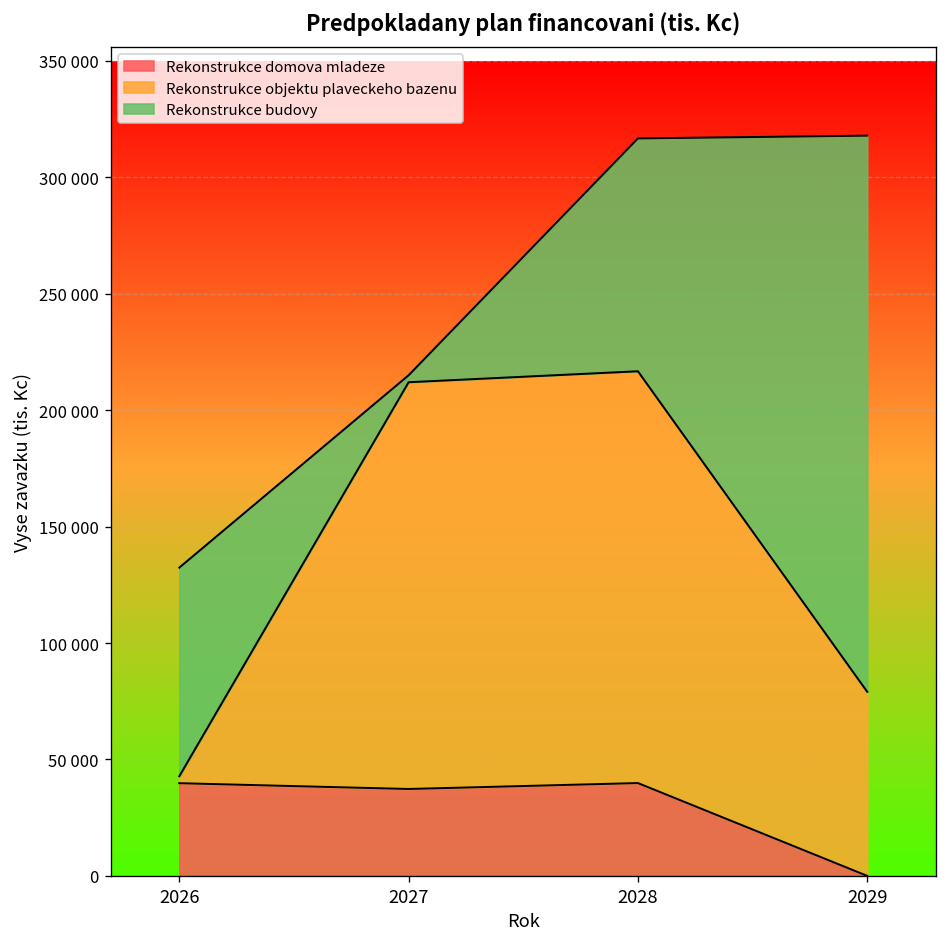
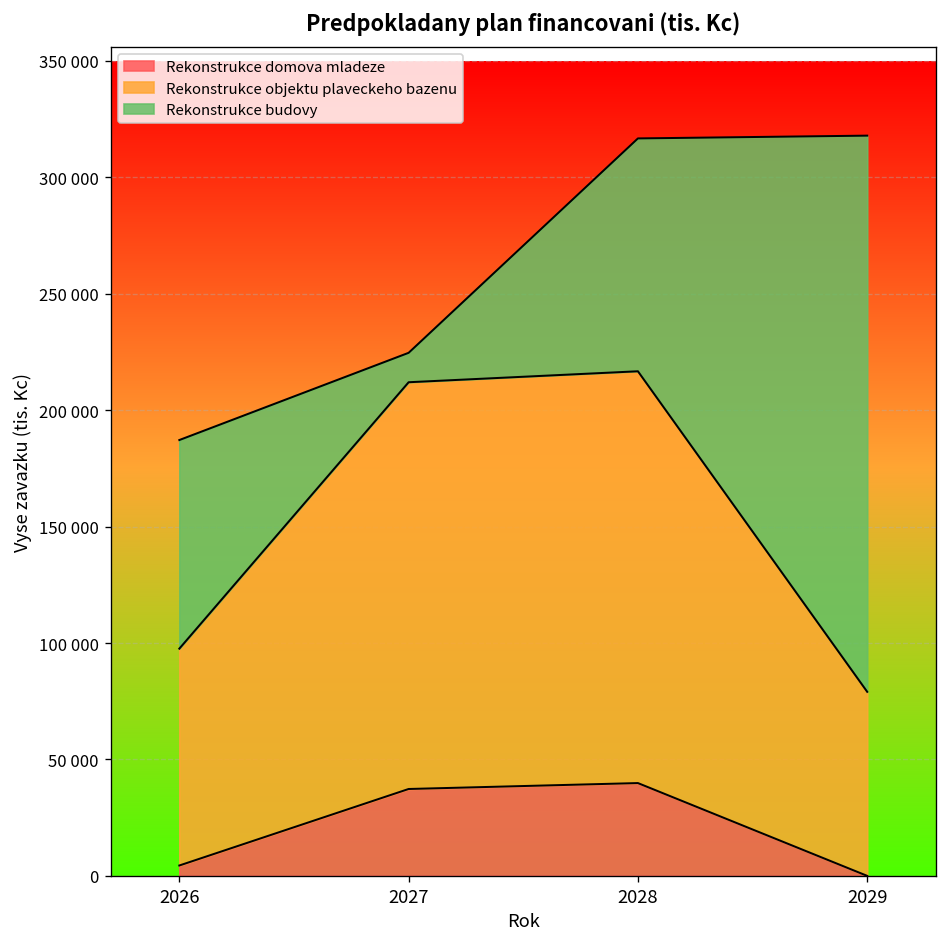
  {
    "Rekonstrukce domova mladeze": {
-     "2026": 40000,
+     "2026": 4000,
      "2027": 37000,
      "2028": 40000,
      "2029": 0
    },
    "Rekonstrukce objektu plaveckeho bazenu": {
-     "2026": 3000,
+     "2026": 93000,
      "2027": 175000,
      "2028": 177000,
      "2029": 79000
    },
    "Rekonstrukce budovy": {
      "2026": 90000,
-     "2027": 3000,
+     "2027": 13000,
      "2028": 100000,
      "2029": 239000
    }
  }
